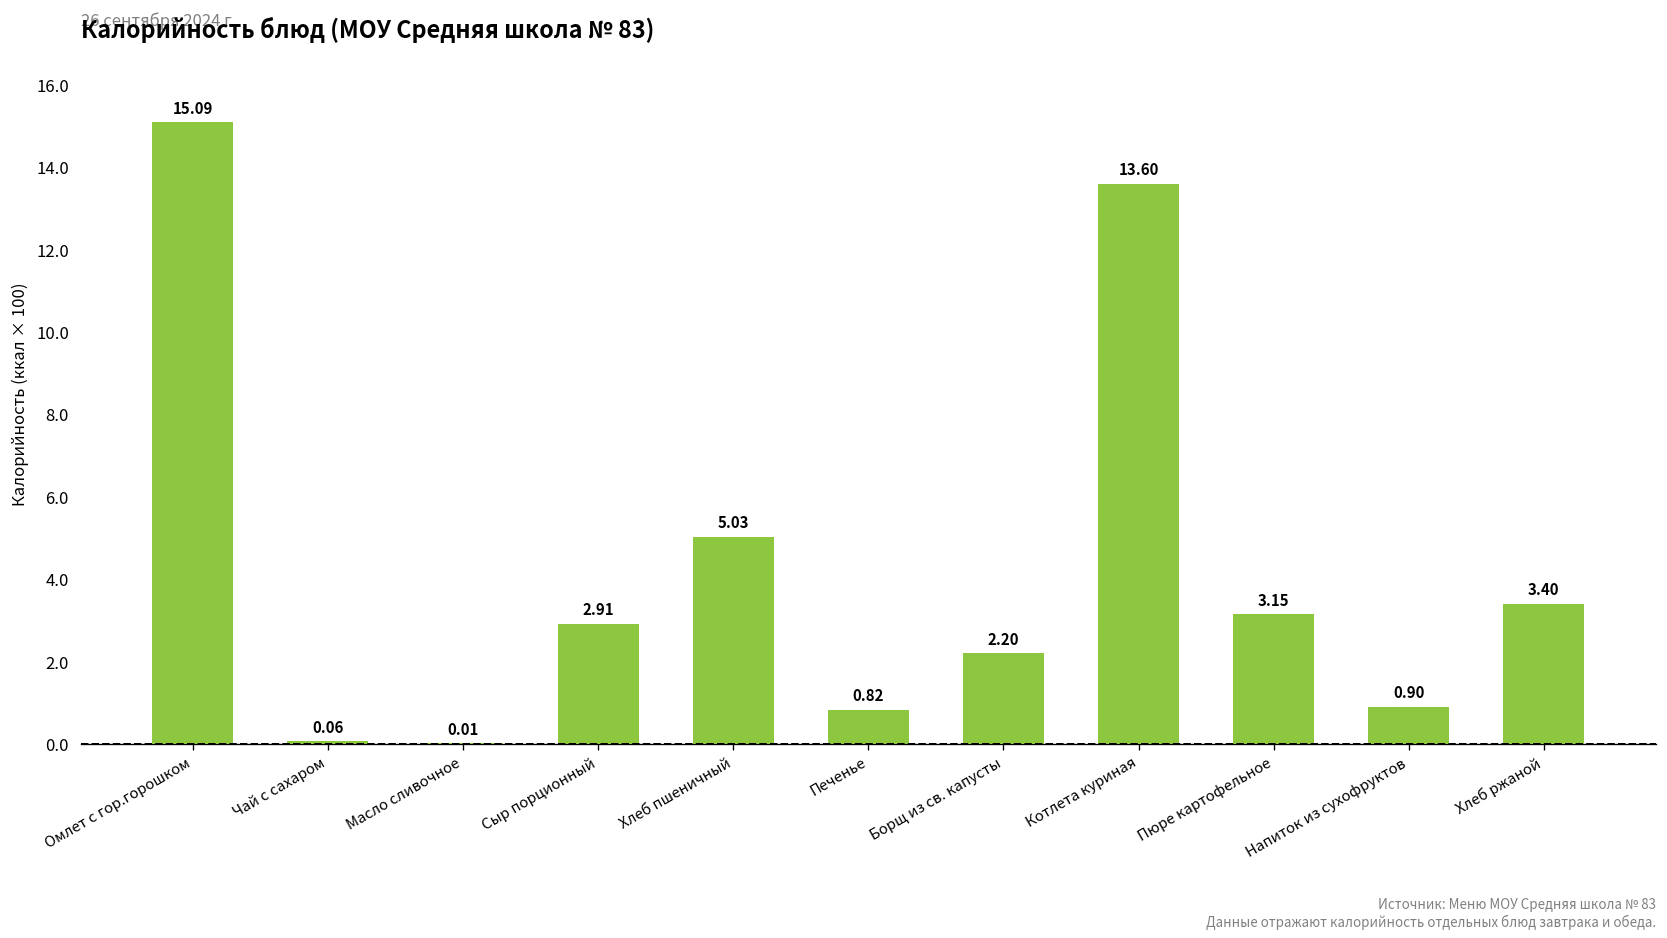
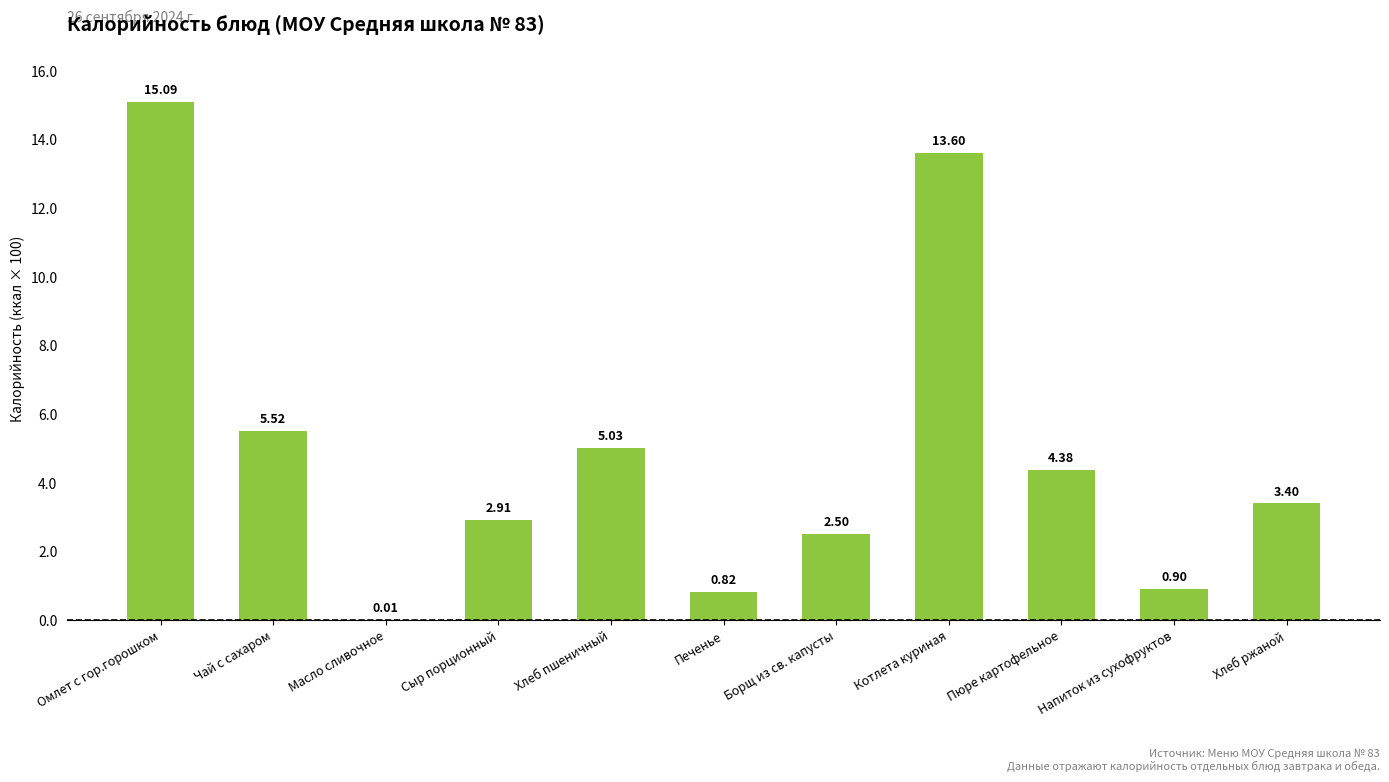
  {
    "Омлет с гор.горошком": 15.09,
-   "Чай с сахаром": 0.06,
+   "Чай с сахаром": 5.52,
    "Масло сливочное": 0.01,
    "Сыр порционный": 2.91,
    "Хлеб пшеничный": 5.03,
    "Печенье": 0.82,
-   "Борщ из св. капусты": 2.20,
+   "Борщ из св. капусты": 2.50,
    "Котлета куриная": 13.60,
-   "Пюре картофельное": 3.15,
+   "Пюре картофельное": 4.38,
    "Напиток из сухофруктов": 0.90,
    "Хлеб ржаной": 3.40
  }
